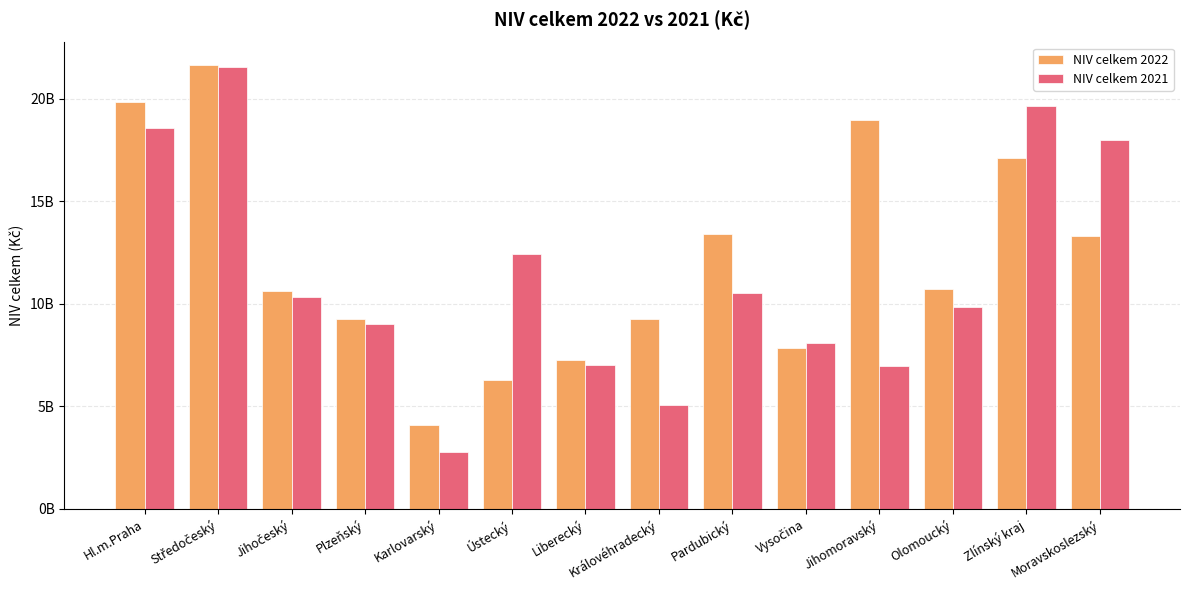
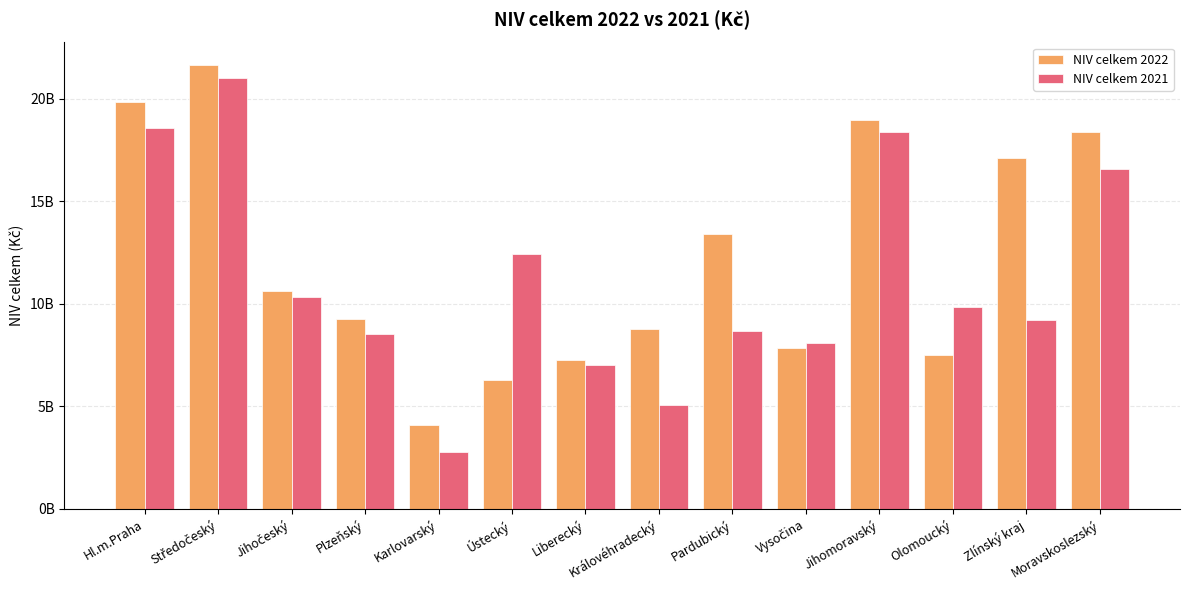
  {
    "NIV celkem 2022": {
      "Hl.m.Praha": 19900000000,
      "Středočeský": 21700000000,
      "Jihočeský": 10600000000,
      "Plzeňský": 9300000000,
      "Karlovarský": 4100000000,
      "Ústecký": 6300000000,
      "Liberecký": 7300000000,
-     "Královéhradecký": 9200000000,
+     "Královéhradecký": 8800000000,
      "Pardubický": 13400000000,
      "Vysočina": 7800000000,
      "Jihomoravský": 19000000000,
-     "Olomoucký": 10700000000,
+     "Olomoucký": 7500000000,
      "Zlínský kraj": 17100000000,
-     "Moravskoslezský": 13300000000
+     "Moravskoslezský": 18400000000
    },
    "NIV celkem 2021": {
      "Hl.m.Praha": 18600000000,
-     "Středočeský": 21500000000,
+     "Středočeský": 21000000000,
      "Jihočeský": 10400000000,
-     "Plzeňský": 9000000000,
+     "Plzeňský": 8500000000,
      "Karlovarský": 2800000000,
      "Ústecký": 12400000000,
      "Liberecký": 7000000000,
      "Královéhradecký": 5100000000,
-     "Pardubický": 10500000000,
+     "Pardubický": 8700000000,
      "Vysočina": 8100000000,
-     "Jihomoravský": 7000000000,
+     "Jihomoravský": 18400000000,
      "Olomoucký": 9800000000,
-     "Zlínský kraj": 19600000000,
-     "Moravskoslezský": 18000000000
+     "Zlínský kraj": 9200000000,
+     "Moravskoslezský": 16600000000
    }
  }
